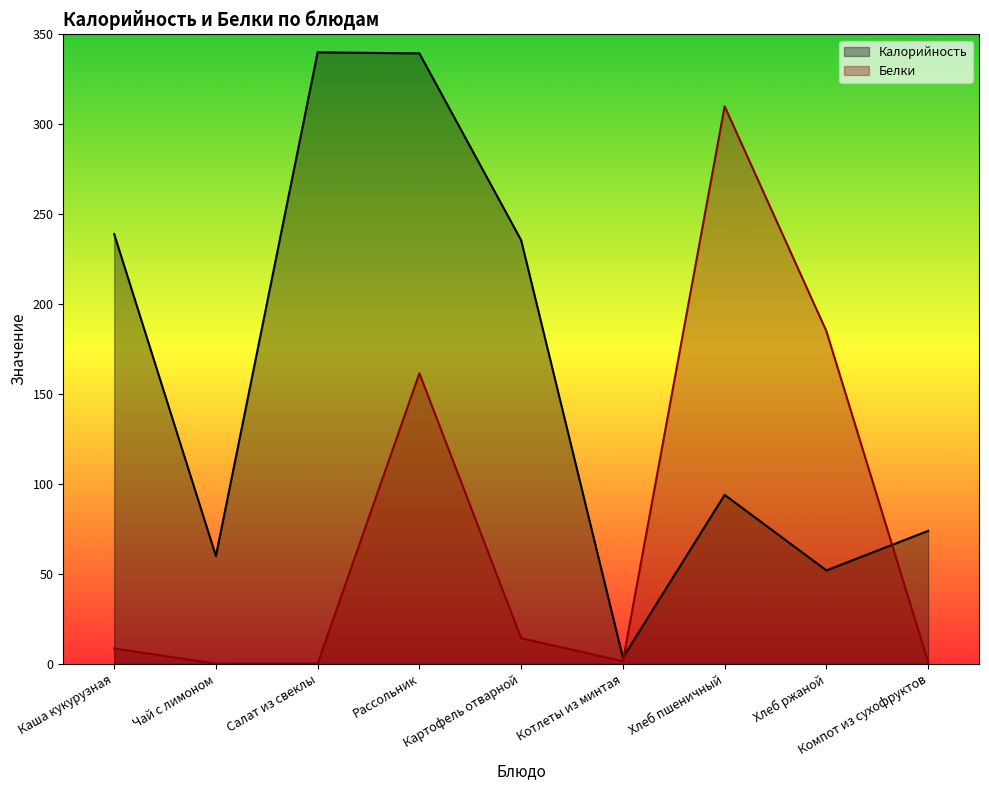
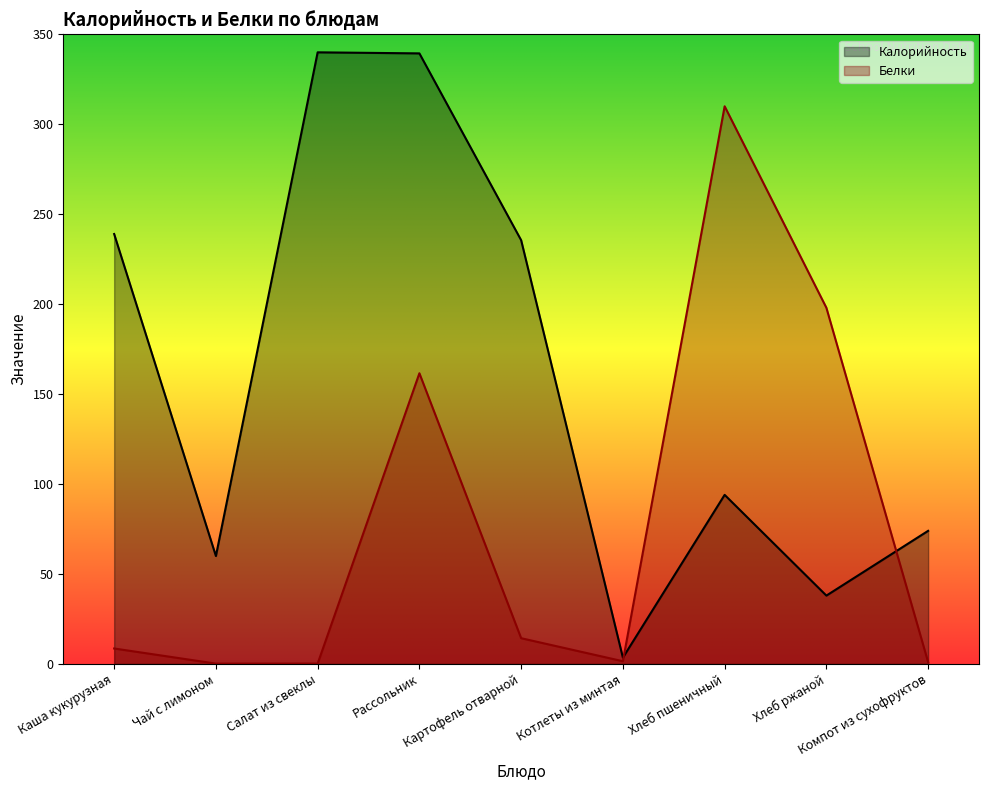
  {
    "Калорийность": {
      "Каша кукурузная": 239,
      "Чай с лимоном": 60,
      "Салат из свеклы": 340,
      "Рассольник": 339,
      "Картофель отварной": 236,
      "Котлеты из минтая": 4,
      "Хлеб пшеничный": 94,
-     "Хлеб ржаной": 52,
+     "Хлеб ржаной": 38,
      "Компот из сухофруктов": 74
    },
    "Белки": {
      "Каша кукурузная": 9,
      "Чай с лимоном": 0,
      "Салат из свеклы": 0,
      "Рассольник": 162,
      "Картофель отварной": 14,
      "Котлеты из минтая": 2,
      "Хлеб пшеничный": 310,
-     "Хлеб ржаной": 185,
+     "Хлеб ржаной": 198,
      "Компот из сухофруктов": 1
    }
  }
